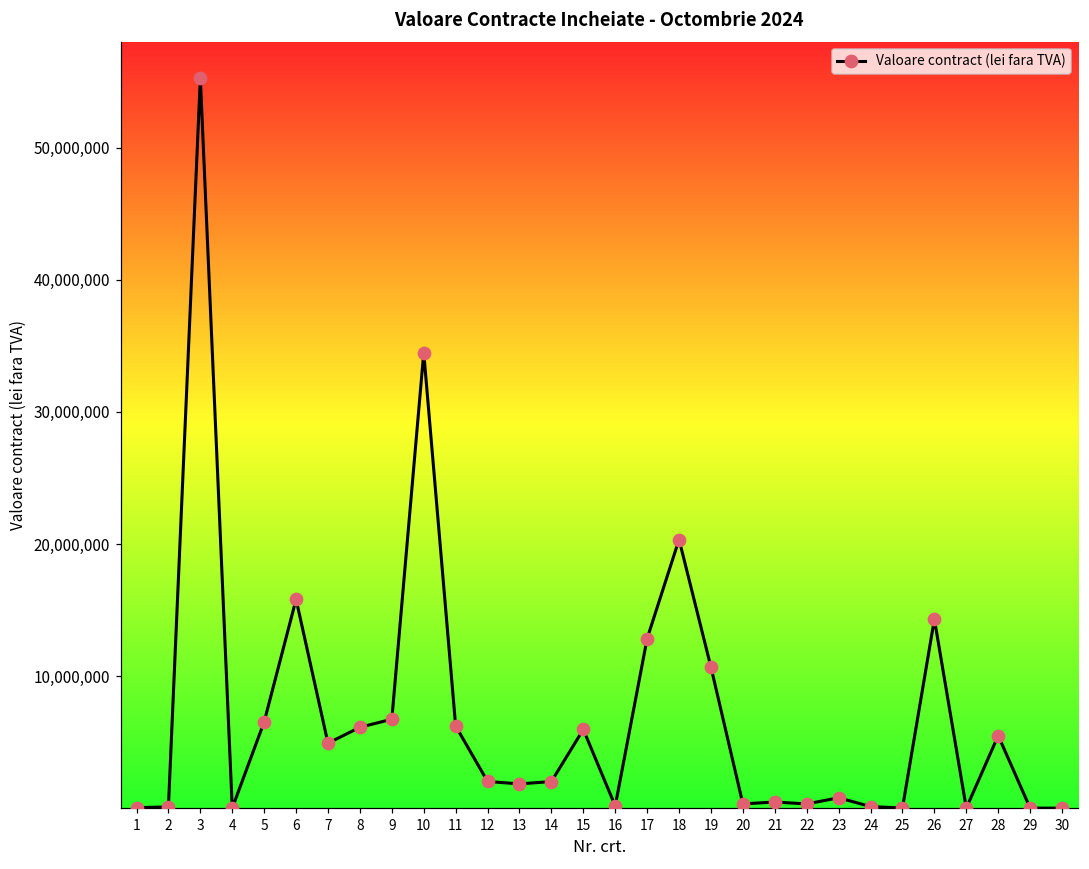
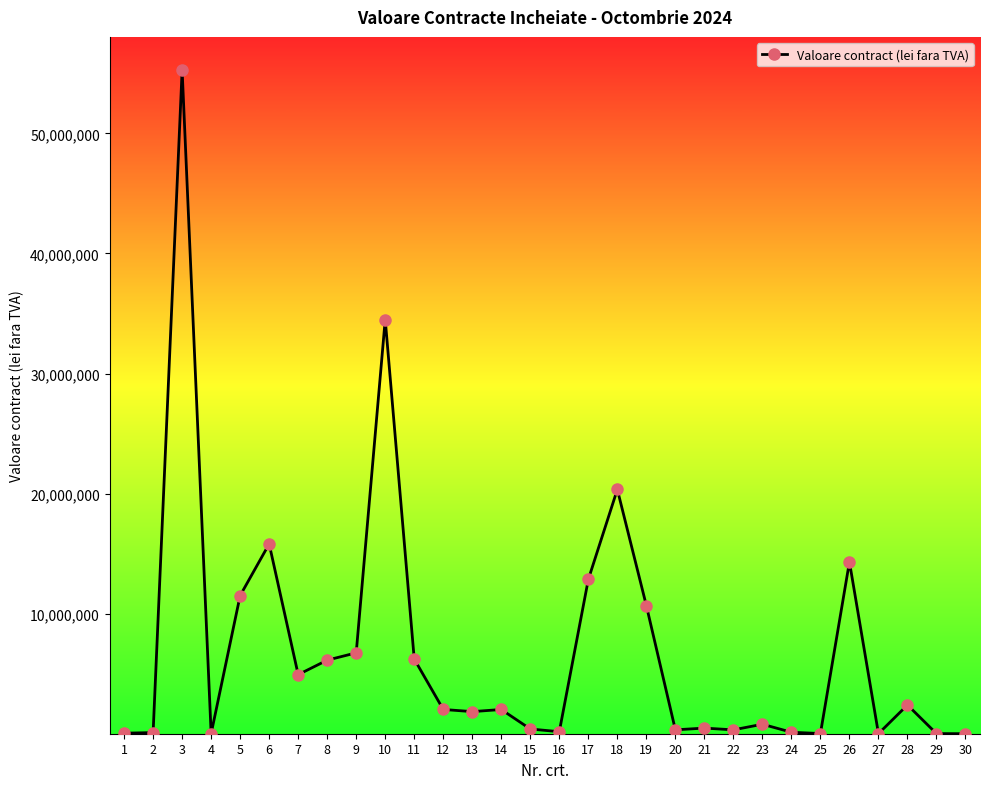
  {
    "1": "100,000",
    "2": "100,000",
    "3": "55,300,000",
    "4": "0",
-   "5": "6,500,000",
+   "5": "11,500,000",
    "6": "15,800,000",
    "7": "4,900,000",
    "8": "6,100,000",
    "9": "6,700,000",
    "10": "34,500,000",
    "11": "6,200,000",
    "12": "2,000,000",
    "13": "1,800,000",
    "14": "2,000,000",
-   "15": "6,000,000",
+   "15": "400,000",
    "16": "200,000",
    "17": "12,800,000",
    "18": "20,300,000",
    "19": "10,700,000",
    "20": "300,000",
    "21": "500,000",
    "22": "300,000",
    "23": "800,000",
    "24": "100,000",
    "25": "0",
    "26": "14,300,000",
    "27": "0",
-   "28": "5,500,000",
+   "28": "2,400,000",
    "29": "0",
    "30": "0"
  }
